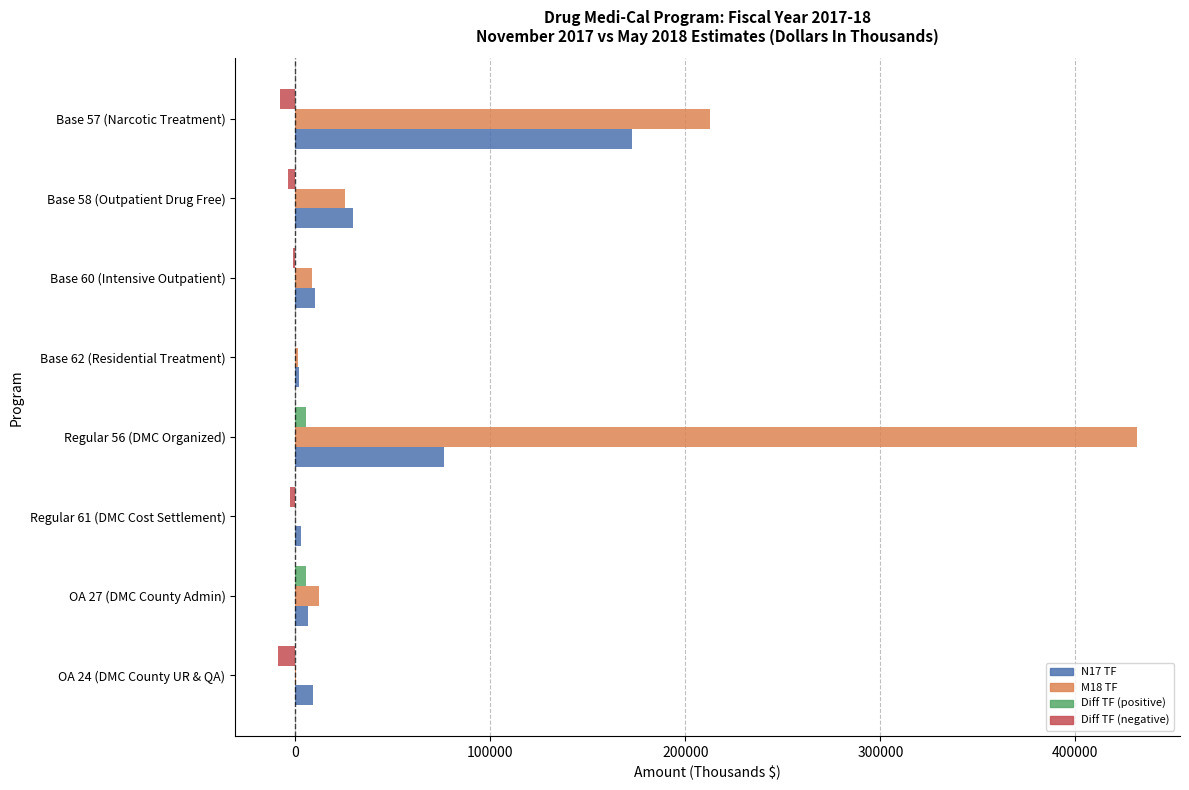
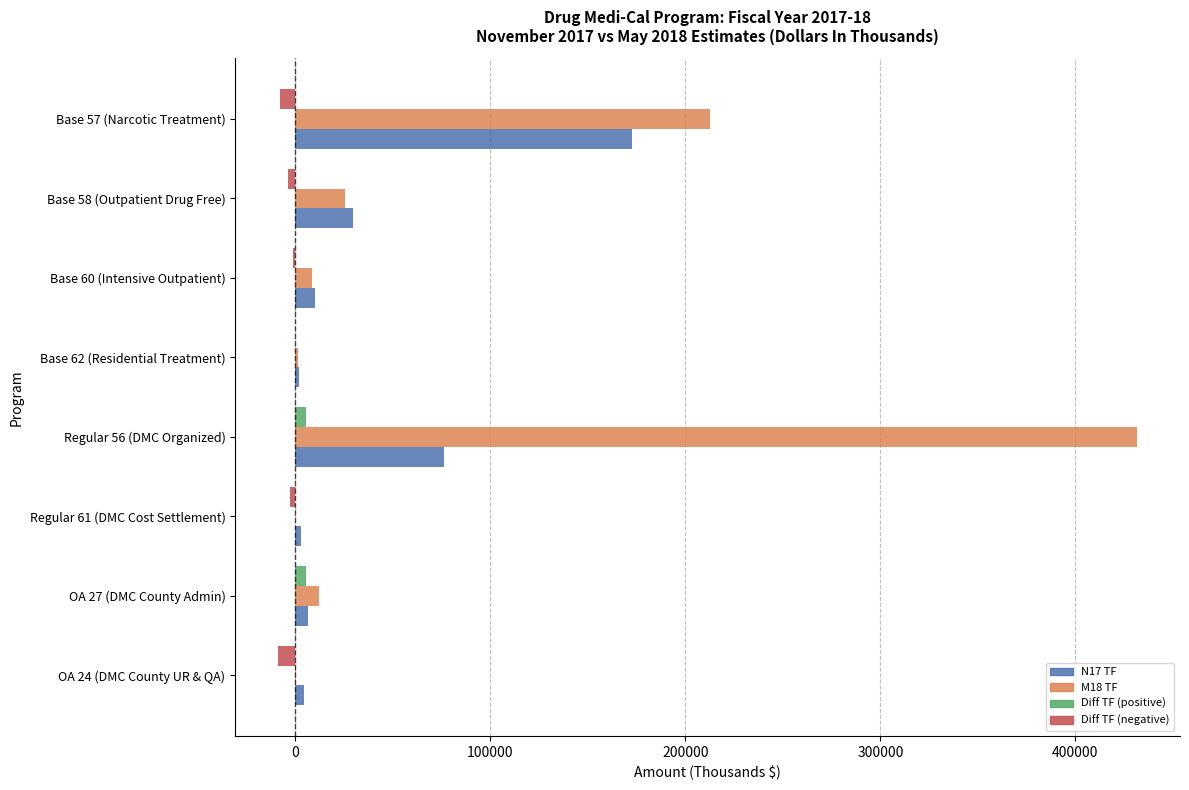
  {
    "N17 TF": {
      "Base 57 (Narcotic Treatment)": 173000,
      "Base 58 (Outpatient Drug Free)": 30000,
      "Base 60 (Intensive Outpatient)": 10000,
      "Base 62 (Residential Treatment)": 2000,
      "Regular 56 (DMC Organized)": 76000,
      "Regular 61 (DMC Cost Settlement)": 3000,
      "OA 27 (DMC County Admin)": 6000,
-     "OA 24 (DMC County UR & QA)": 9000
+     "OA 24 (DMC County UR & QA)": 4000
    }
  }
